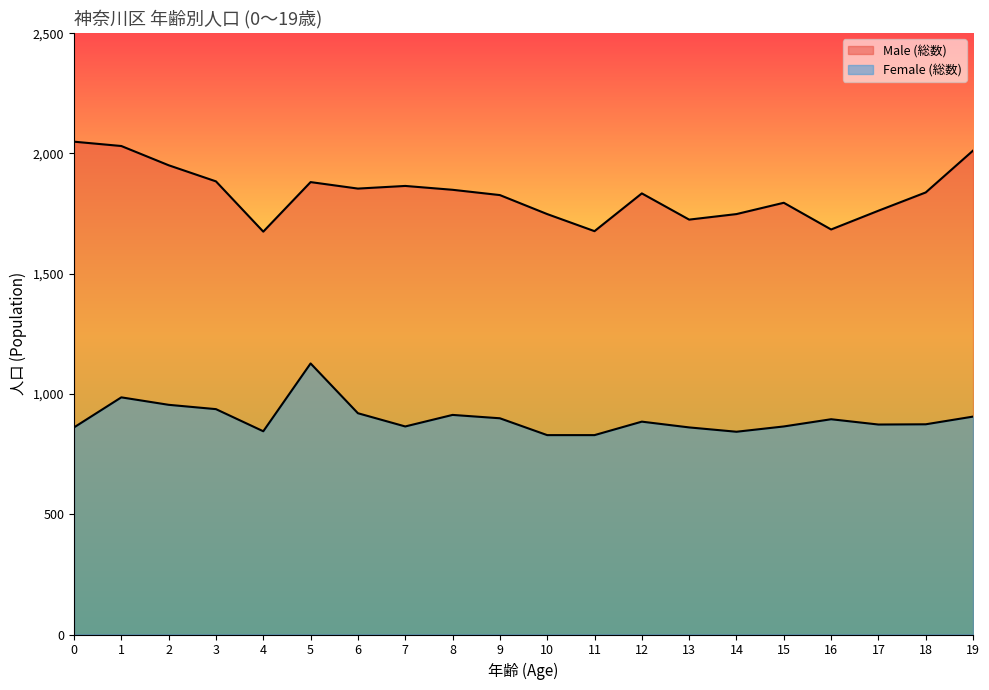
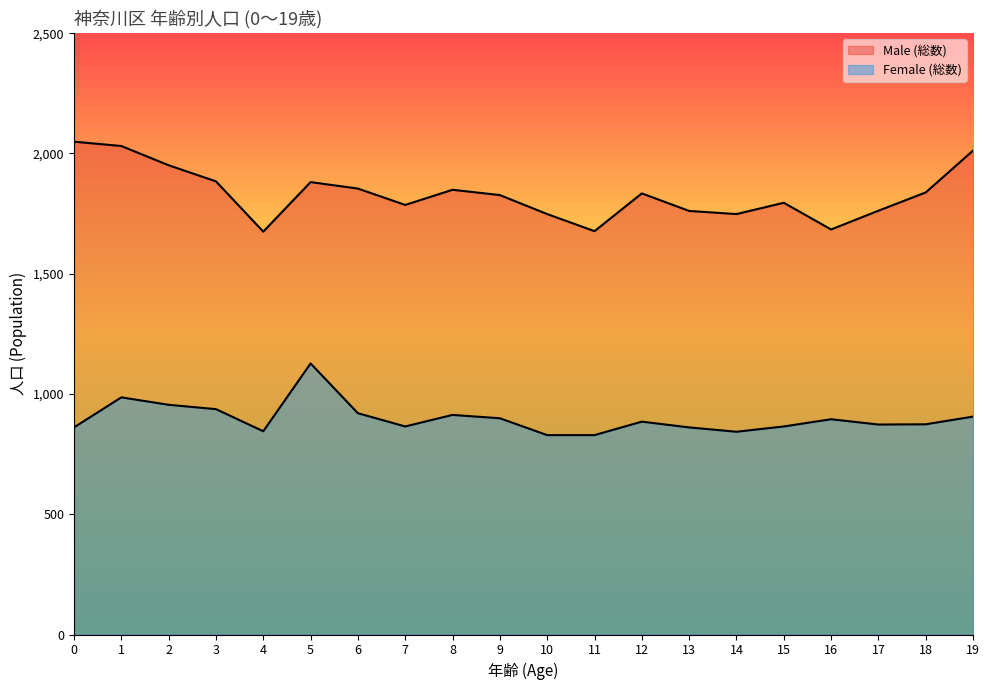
  {
    "Male (総数)": {
      "0": "2,050",
      "1": "2,030",
      "2": "1,950",
      "3": "1,880",
      "4": "1,680",
      "5": "1,880",
      "6": "1,850",
-     "7": "1,870",
+     "7": "1,790",
      "8": "1,850",
      "9": "1,830",
      "10": "1,750",
      "11": "1,680",
      "12": "1,830",
-     "13": "1,730",
+     "13": "1,760",
      "14": "1,750",
      "15": "1,800",
      "16": "1,680",
      "17": "1,760",
      "18": "1,840",
      "19": "2,010"
    },
    "Female (総数)": {
      "0": "860",
      "1": "990",
      "2": "960",
      "3": "940",
      "4": "850",
      "5": "1,130",
      "6": "920",
      "7": "870",
      "8": "910",
      "9": "900",
      "10": "830",
      "11": "830",
      "12": "890",
      "13": "860",
      "14": "840",
      "15": "870",
      "16": "900",
      "17": "870",
      "18": "870",
      "19": "910"
    }
  }
